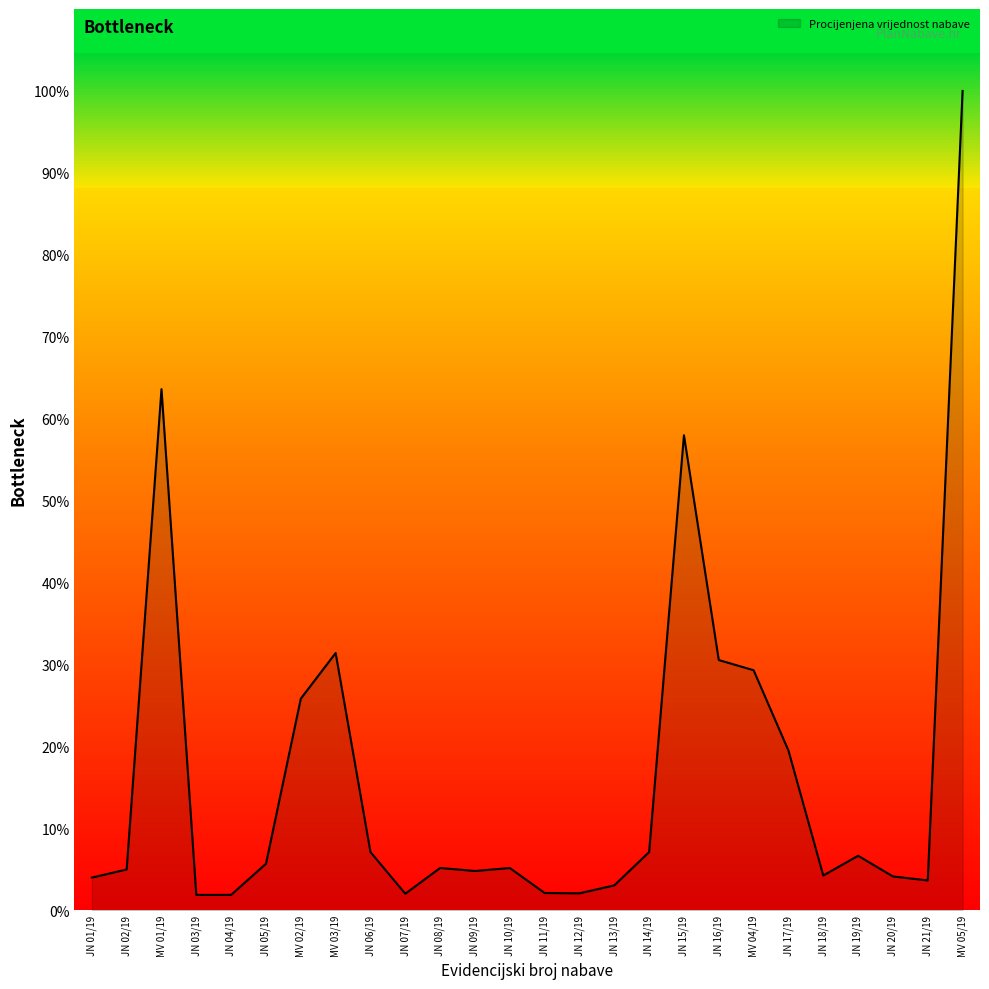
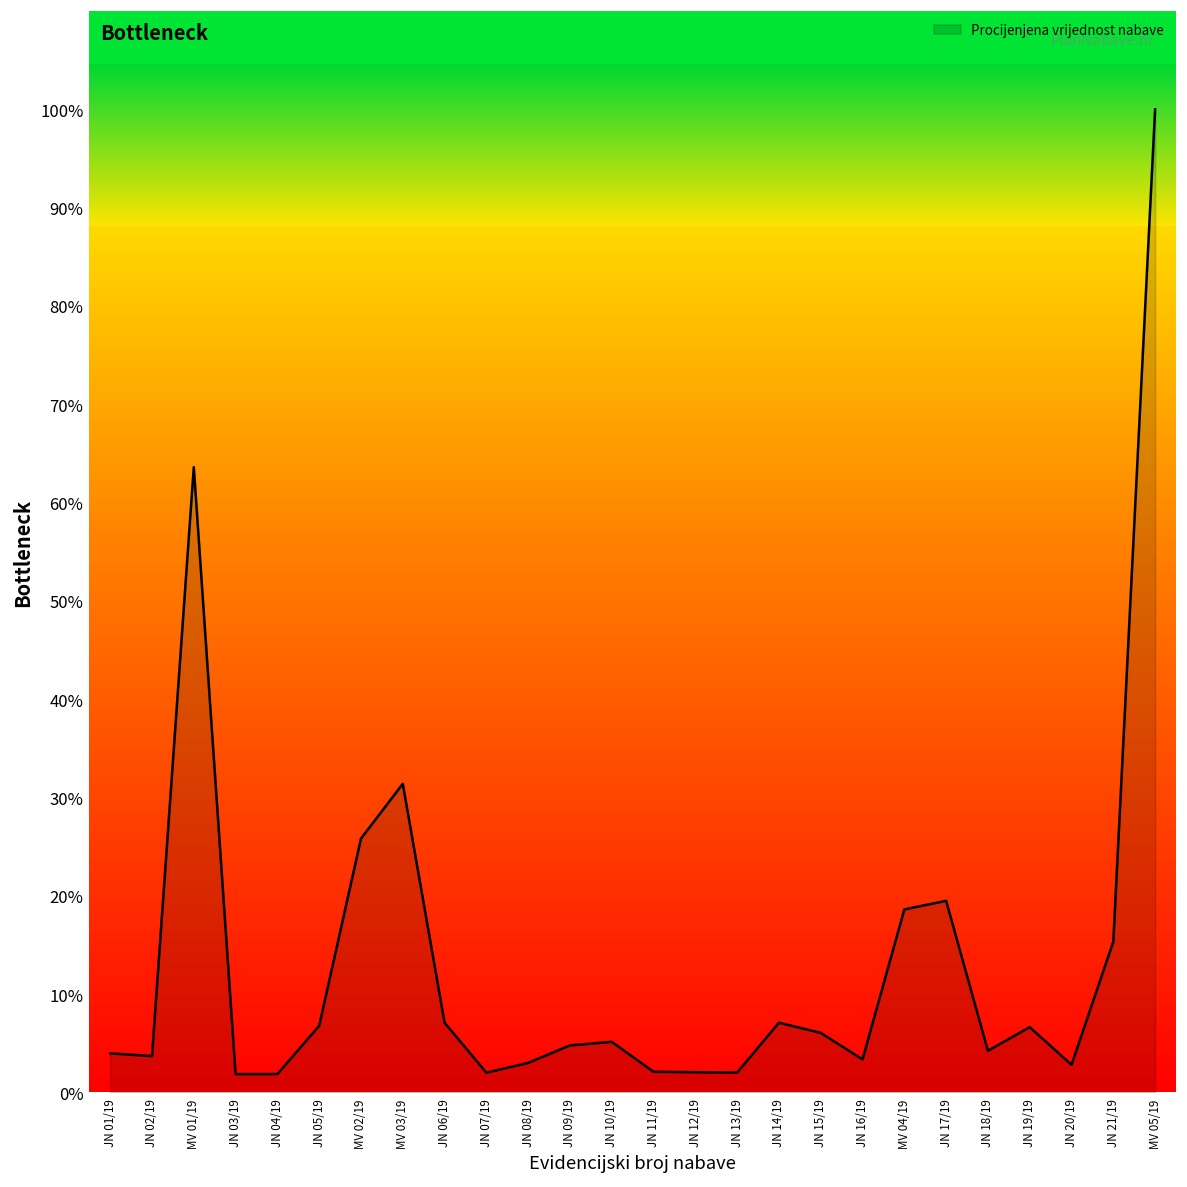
  {
    "JN 01/19": "4%",
-   "JN 02/19": "5%",
+   "JN 02/19": "4%",
    "MV 01/19": "64%",
    "JN 03/19": "2%",
    "JN 04/19": "2%",
-   "JN 05/19": "6%",
+   "JN 05/19": "7%",
    "MV 02/19": "26%",
    "MV 03/19": "31%",
    "JN 06/19": "7%",
    "JN 07/19": "2%",
-   "JN 08/19": "5%",
+   "JN 08/19": "3%",
    "JN 09/19": "5%",
    "JN 10/19": "5%",
    "JN 11/19": "2%",
    "JN 12/19": "2%",
-   "JN 13/19": "3%",
+   "JN 13/19": "2%",
    "JN 14/19": "7%",
-   "JN 15/19": "58%",
-   "JN 16/19": "31%",
-   "MV 04/19": "29%",
+   "JN 15/19": "6%",
+   "JN 16/19": "3%",
+   "MV 04/19": "19%",
    "JN 17/19": "19%",
    "JN 18/19": "4%",
    "JN 19/19": "7%",
-   "JN 20/19": "4%",
-   "JN 21/19": "4%",
+   "JN 20/19": "3%",
+   "JN 21/19": "15%",
    "MV 05/19": "100%"
  }
